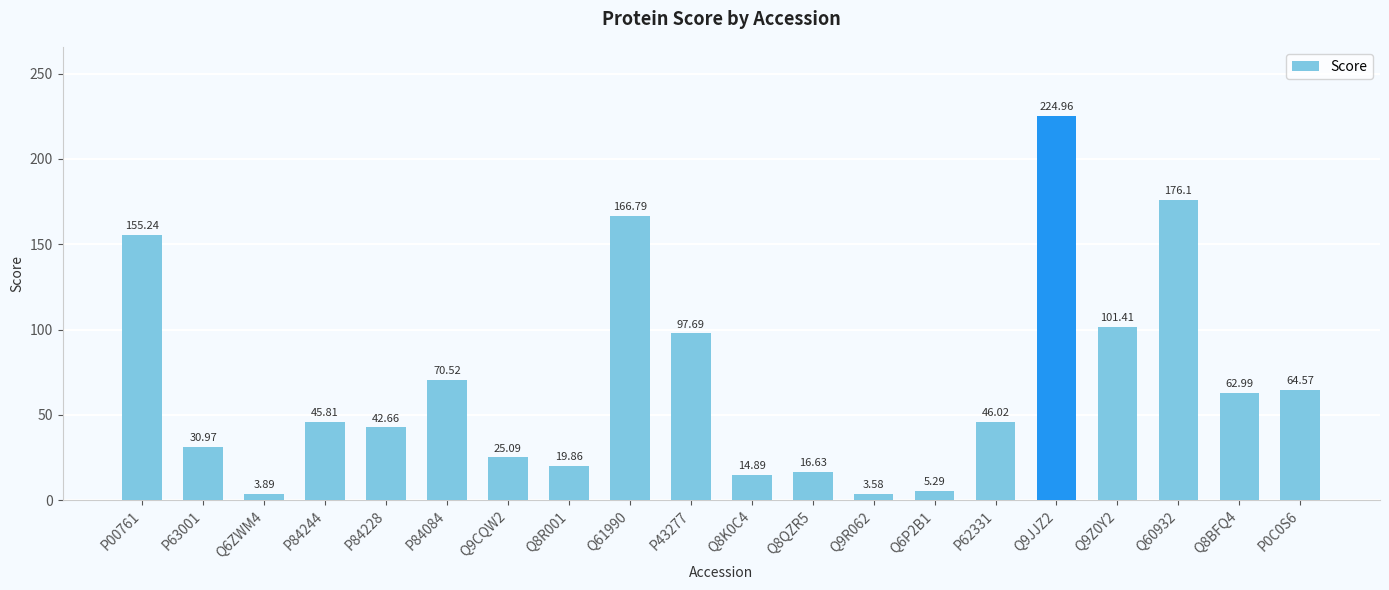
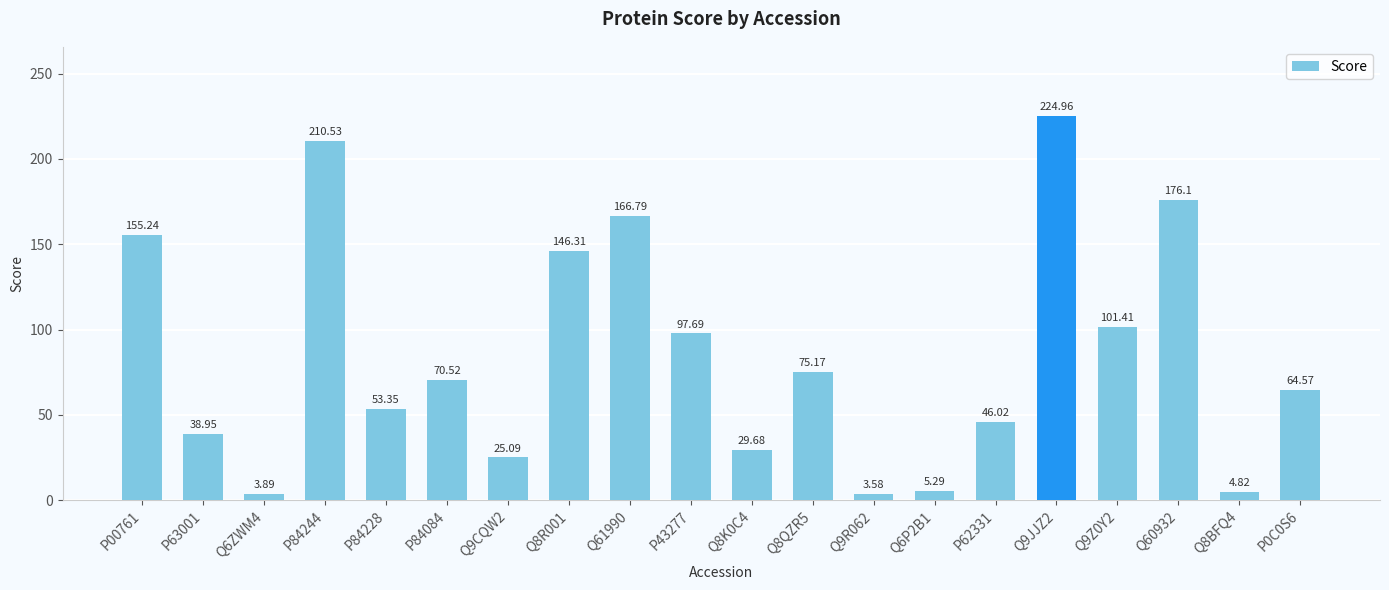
  {
    "P00761": 155.24,
-   "P63001": 30.97,
+   "P63001": 38.95,
    "Q6ZWM4": 3.89,
-   "P84244": 45.81,
-   "P84228": 42.66,
+   "P84244": 210.53,
+   "P84228": 53.35,
    "P84084": 70.52,
    "Q9CQW2": 25.09,
-   "Q8R001": 19.86,
+   "Q8R001": 146.31,
    "Q61990": 166.79,
    "P43277": 97.69,
-   "Q8K0C4": 14.89,
-   "Q8QZR5": 16.63,
+   "Q8K0C4": 29.68,
+   "Q8QZR5": 75.17,
    "Q9R062": 3.58,
    "Q6P2B1": 5.29,
    "P62331": 46.02,
    "Q9JJZ2": 224.96,
    "Q9Z0Y2": 101.41,
    "Q60932": 176.1,
-   "Q8BFQ4": 62.99,
+   "Q8BFQ4": 4.82,
    "P0C0S6": 64.57
  }
